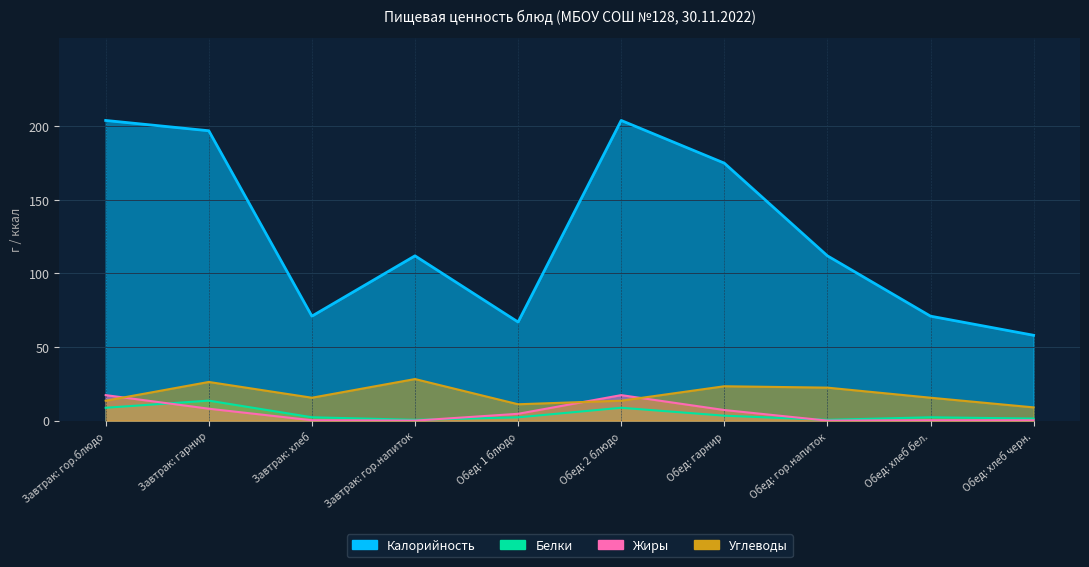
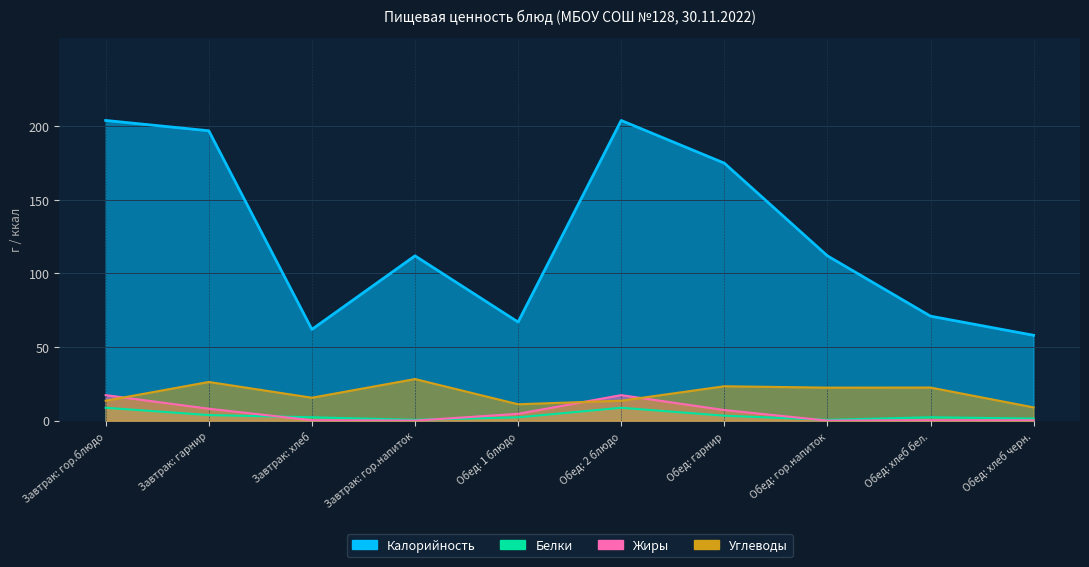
  {
    "Калорийность": {
      "Завтрак: гор.блюдо": 204,
      "Завтрак: гарнир": 197,
-     "Завтрак: хлеб": 71,
+     "Завтрак: хлеб": 62,
      "Завтрак: гор.напиток": 112,
      "Обед: 1 блюдо": 67,
      "Обед: 2 блюдо": 204,
      "Обед: гарнир": 175,
      "Обед: гор.напиток": 112,
      "Обед: хлеб бел.": 71,
      "Обед: хлеб черн.": 58
    },
    "Белки": {
      "Завтрак: гор.блюдо": 9,
-     "Завтрак: гарнир": 14,
+     "Завтрак: гарнир": 4,
      "Завтрак: хлеб": 2,
      "Обед: 1 блюдо": 2,
      "Обед: 2 блюдо": 9,
      "Обед: гарнир": 3,
      "Обед: хлеб бел.": 2
    },
    "Жиры": {
      "Завтрак: гор.блюдо": 17,
      "Завтрак: гарнир": 8,
      "Завтрак: хлеб": 0,
      "Обед: 1 блюдо": 5,
      "Обед: 2 блюдо": 17,
      "Обед: гарнир": 7,
      "Обед: хлеб бел.": 0
    },
    "Углеводы": {
      "Завтрак: гор.блюдо": 14,
      "Завтрак: гарнир": 26,
      "Завтрак: хлеб": 16,
      "Завтрак: гор.напиток": 28,
      "Обед: 1 блюдо": 11,
      "Обед: 2 блюдо": 14,
      "Обед: гарнир": 23,
      "Обед: гор.напиток": 22,
-     "Обед: хлеб бел.": 16,
+     "Обед: хлеб бел.": 22,
      "Обед: хлеб черн.": 9
    }
  }
